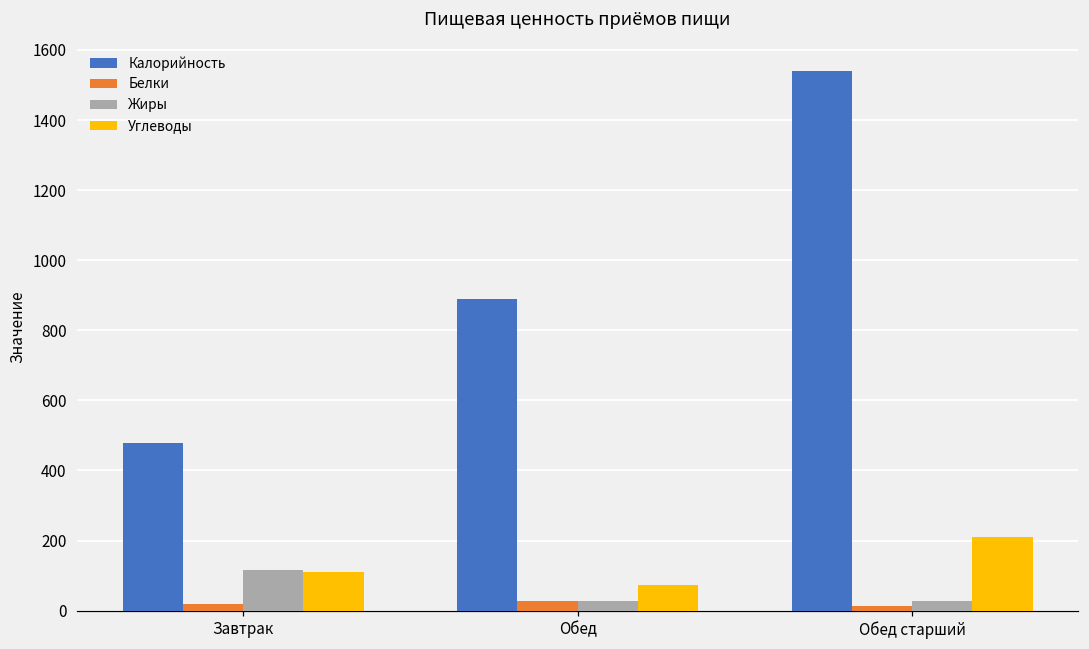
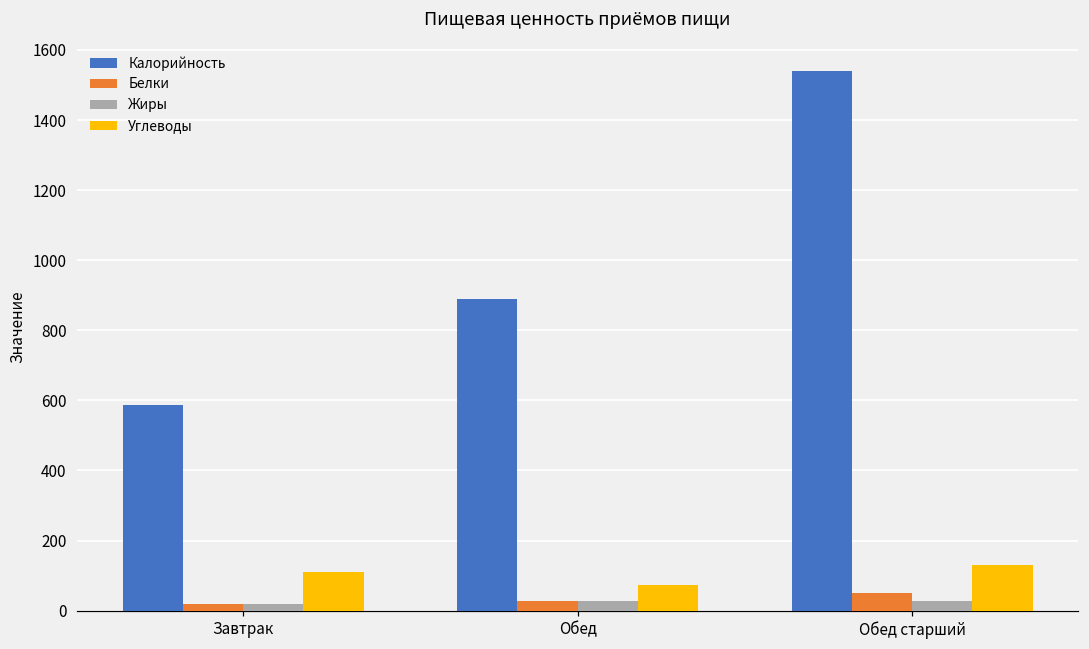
  {
    "Калорийность": {
-     "Завтрак": 480,
+     "Завтрак": 590,
      "Обед": 890,
      "Обед старший": 1540
    },
    "Белки": {
      "Завтрак": 20,
      "Обед": 30,
-     "Обед старший": 10
+     "Обед старший": 50
    },
    "Жиры": {
-     "Завтрак": 120,
+     "Завтрак": 20,
      "Обед": 30,
      "Обед старший": 30
    },
    "Углеводы": {
      "Завтрак": 110,
      "Обед": 70,
-     "Обед старший": 210
+     "Обед старший": 130
    }
  }
